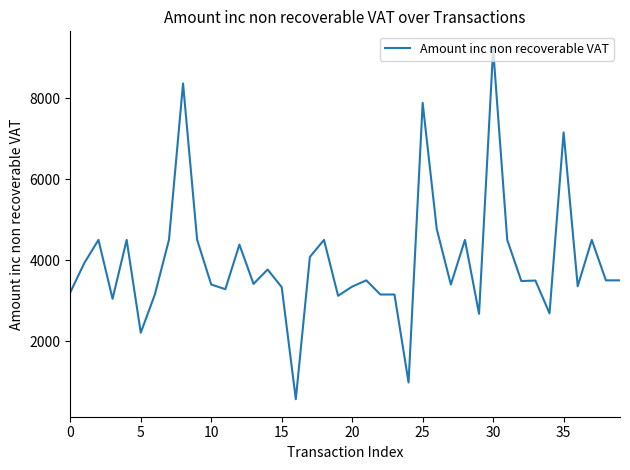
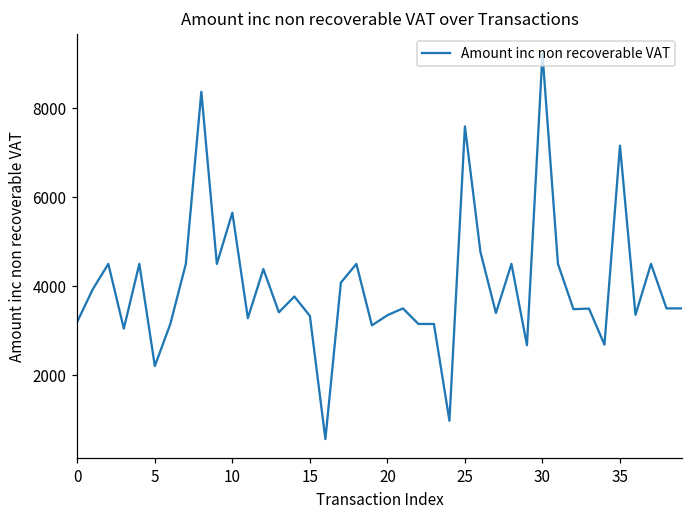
  {
    "0": 3200,
    "5": 2200,
-   "10": 3400,
+   "10": 5700,
    "15": 3300,
    "20": 3300,
-   "25": 7900,
+   "25": 7600,
    "35": 7200
  }
